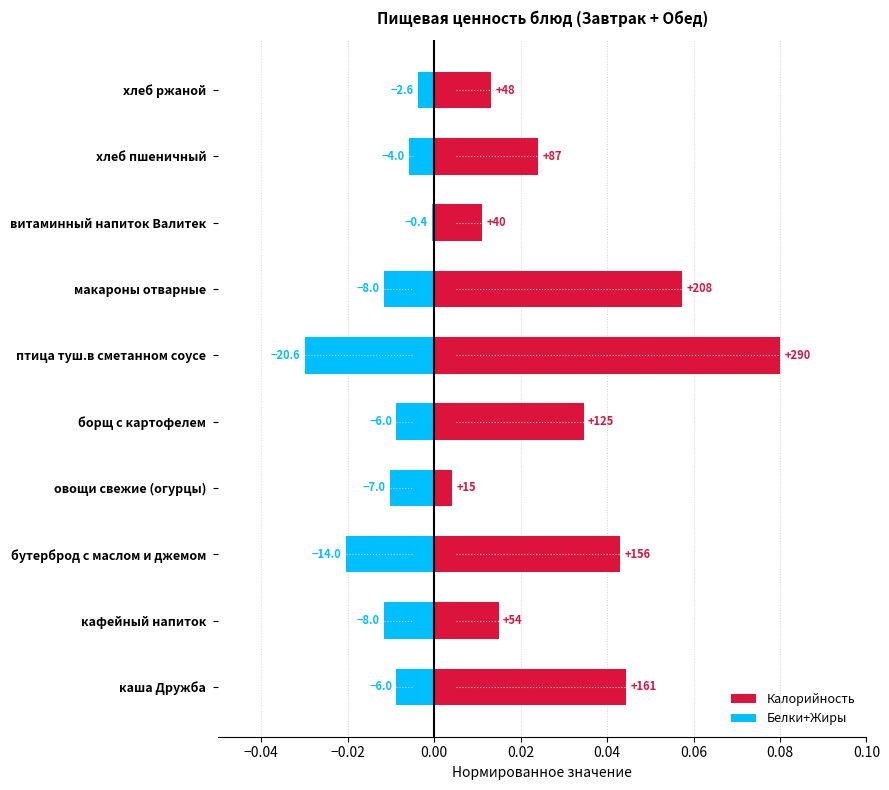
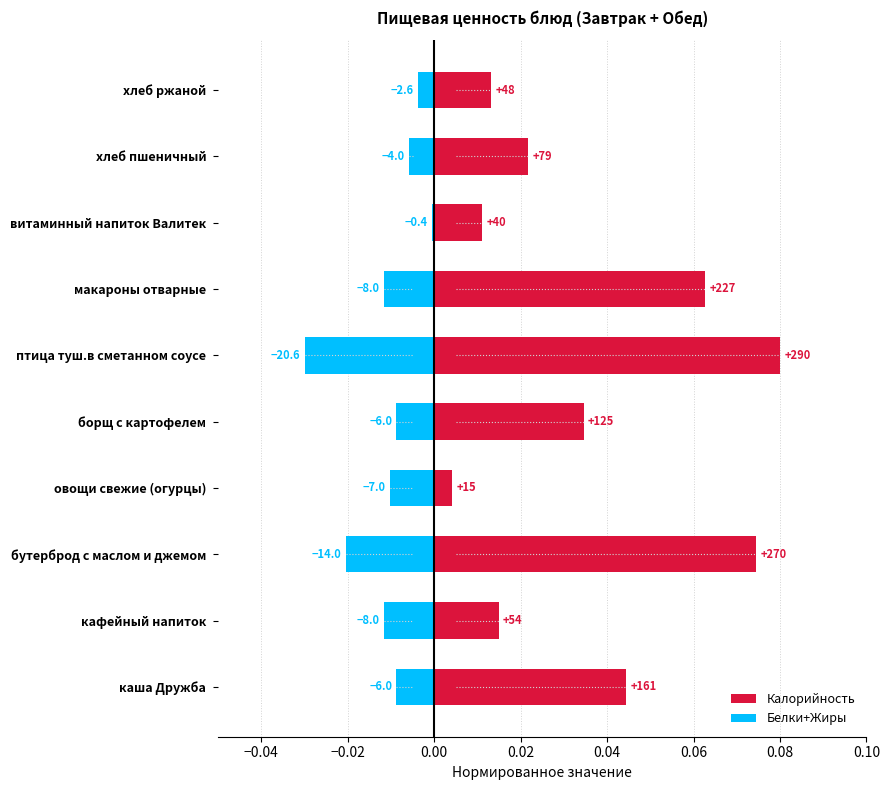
  {
    "Калорийность": {
-     "хлеб пшеничный": "+87",
-     "макароны отварные": "+208",
-     "бутерброд с маслом и джемом": "+156"
+     "хлеб пшеничный": "+79",
+     "макароны отварные": "+227",
+     "бутерброд с маслом и джемом": "+270"
    }
  }
